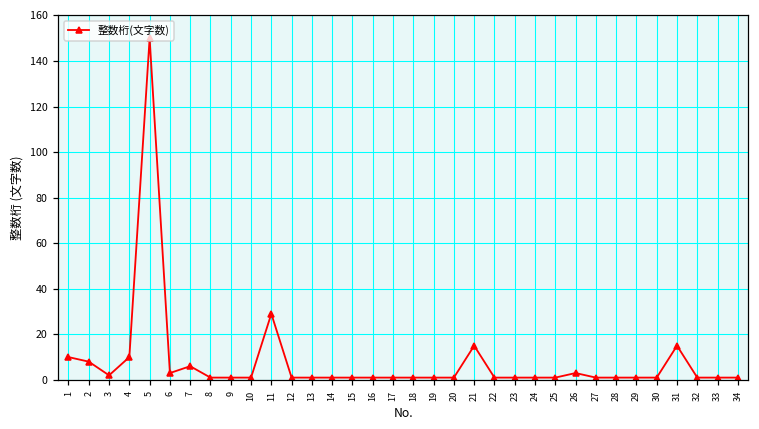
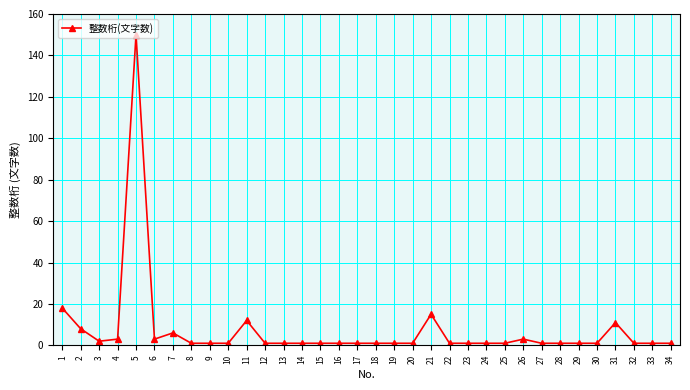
  {
-   "1": 10,
+   "1": 18,
    "2": 8,
    "3": 2,
-   "4": 10,
+   "4": 3,
    "6": 3,
    "7": 6,
    "8": 1,
    "9": 1,
    "10": 1,
-   "11": 29,
+   "11": 12,
    "12": 1,
    "13": 1,
    "14": 1,
    "15": 1,
    "16": 1,
    "17": 1,
    "18": 1,
    "19": 1,
    "20": 1,
    "21": 15,
    "22": 1,
    "23": 1,
    "24": 1,
    "25": 1,
    "26": 3,
    "27": 1,
    "28": 1,
    "29": 1,
    "30": 1,
-   "31": 15,
+   "31": 11,
    "32": 1,
    "33": 1,
    "34": 1
  }
